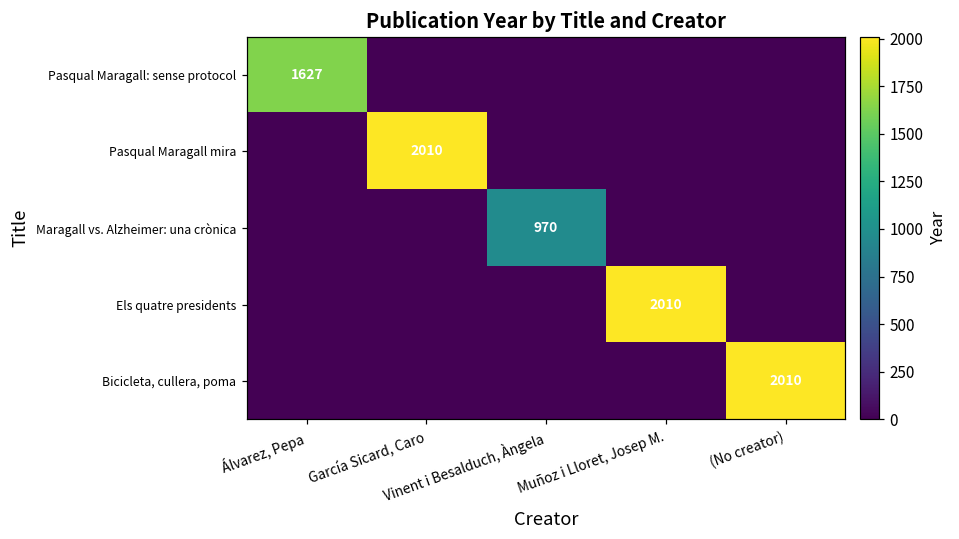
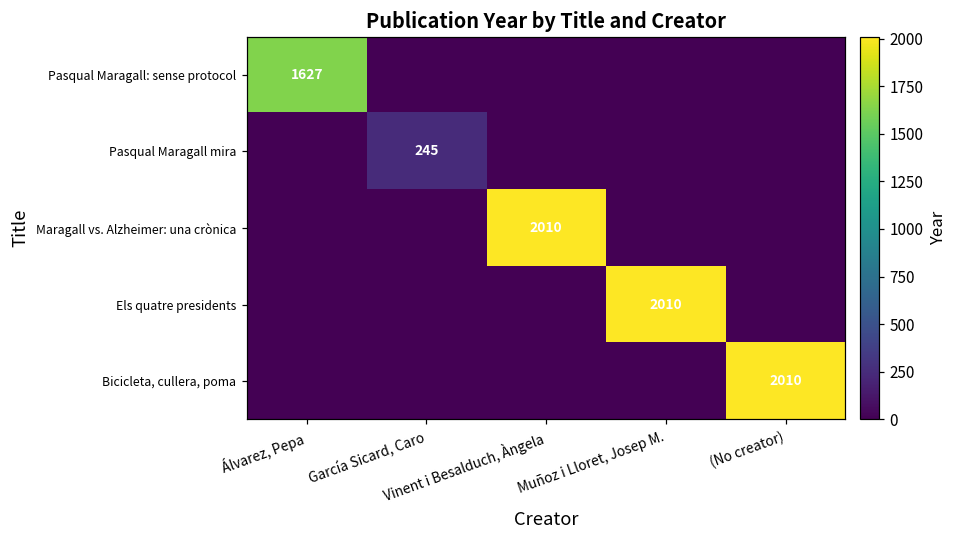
  {
    "Pasqual Maragall: sense protocol": {
      "Álvarez, Pepa": 1627
    },
    "Pasqual Maragall mira": {
-     "García Sicard, Caro": 2010
+     "García Sicard, Caro": 245
    },
    "Maragall vs. Alzheimer: una crònica": {
-     "Vinent i Besalduch, Àngela": 970
+     "Vinent i Besalduch, Àngela": 2010
    },
    "Els quatre presidents": {
      "Muñoz i Lloret, Josep M.": 2010
    },
    "Bicicleta, cullera, poma": {
      "(No creator)": 2010
    }
  }
